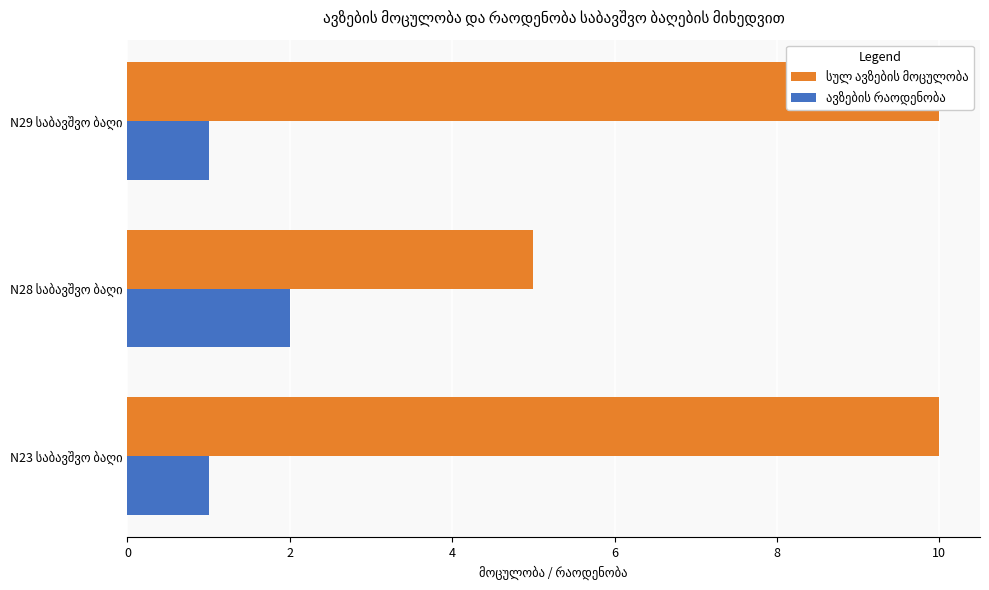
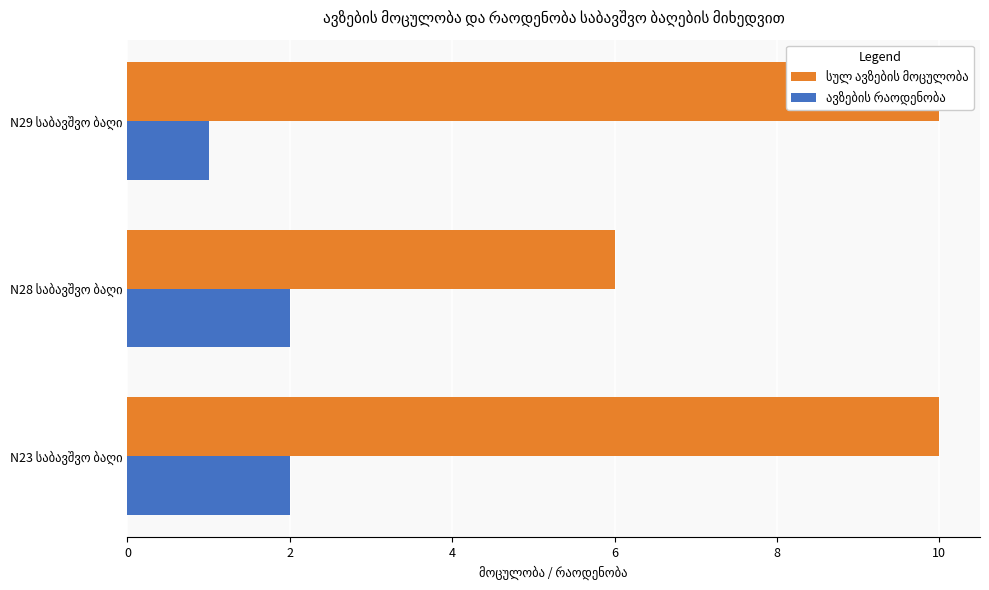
  {
    "სულ ავზების მოცულობა": {
-     "N28 საბავშვო ბაღი": 5,
+     "N28 საბავშვო ბაღი": 6,
      "N23 საბავშვო ბაღი": 10
    },
    "ავზების რაოდენობა": {
      "N29 საბავშვო ბაღი": 1,
      "N28 საბავშვო ბაღი": 2,
-     "N23 საბავშვო ბაღი": 1
+     "N23 საბავშვო ბაღი": 2
    }
  }
